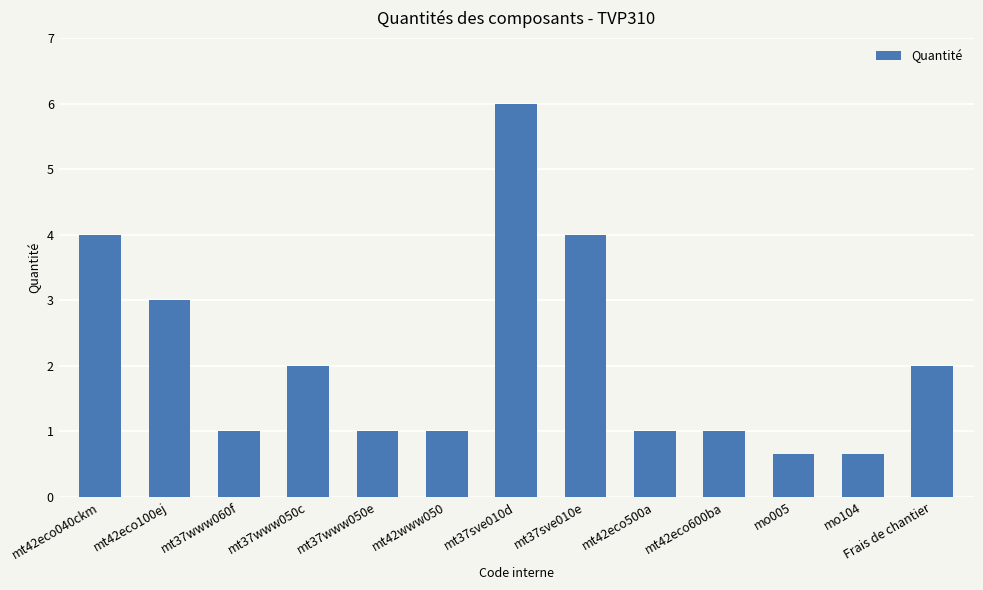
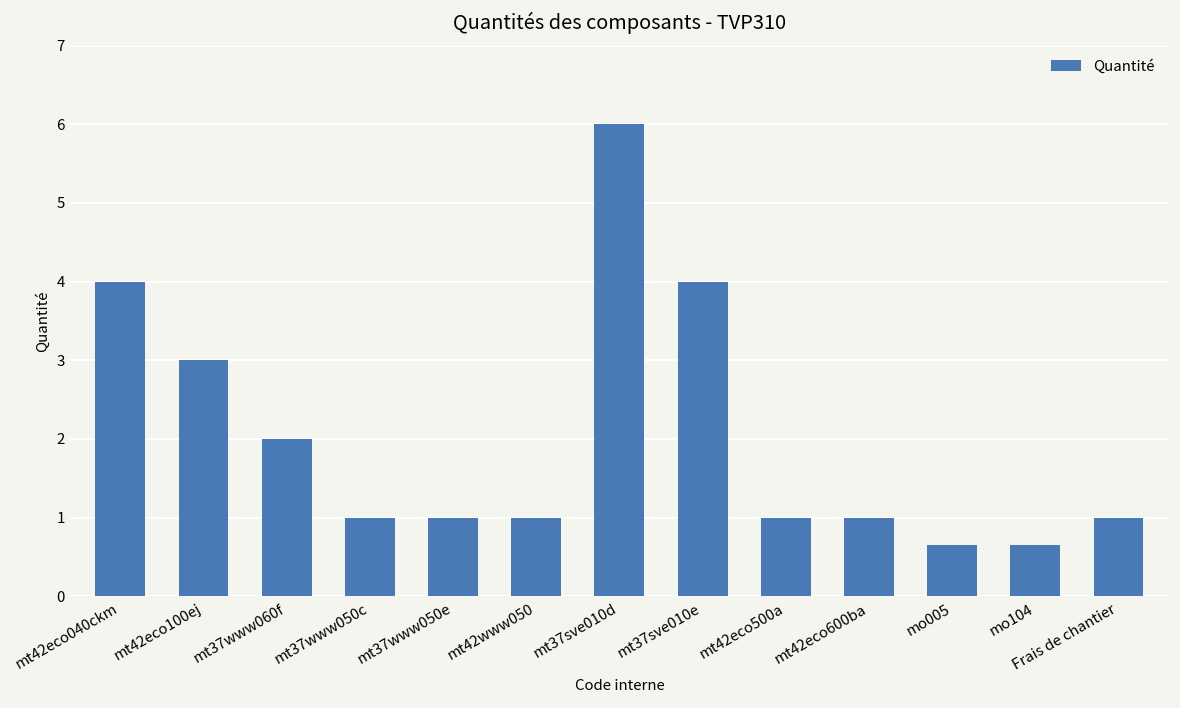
  {
    "mt42eco040ckm": 4,
    "mt42eco100ej": 3,
-   "mt37www060f": 1,
-   "mt37www050c": 2,
+   "mt37www060f": 2,
+   "mt37www050c": 1,
    "mt37www050e": 1,
    "mt42www050": 1,
    "mt37sve010d": 6,
    "mt37sve010e": 4,
    "mt42eco500a": 1,
    "mt42eco600ba": 1,
    "mo005": 0.7,
    "mo104": 0.7,
-   "Frais de chantier": 2
+   "Frais de chantier": 1
  }
